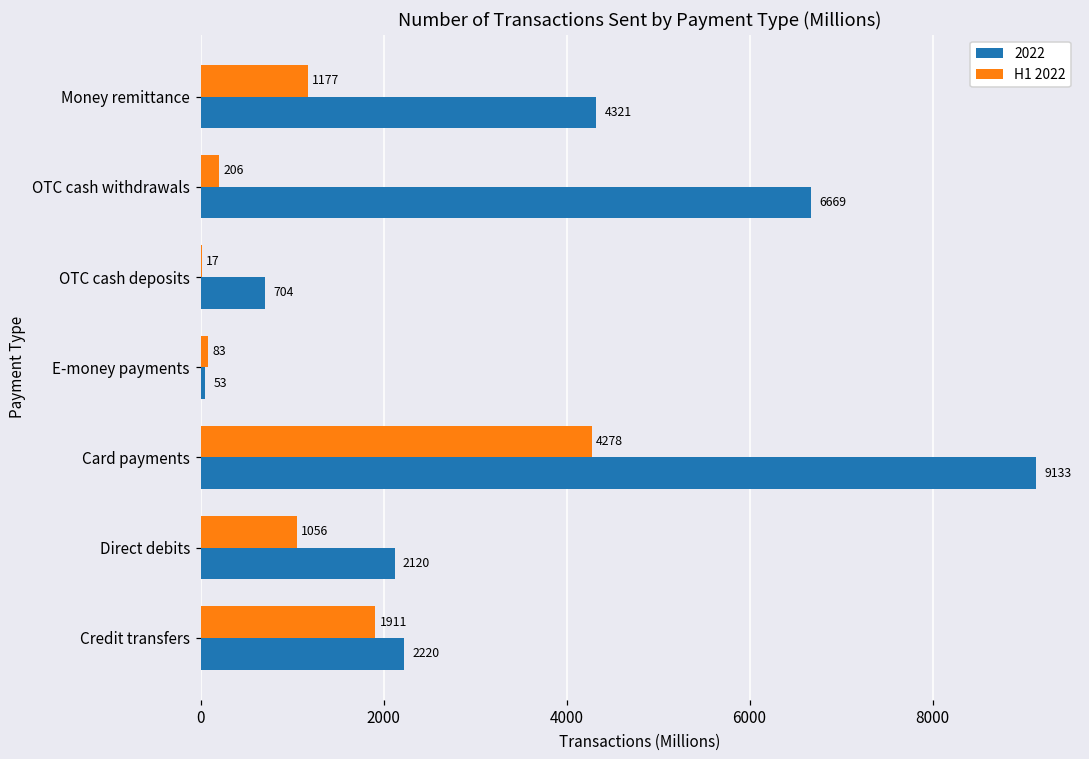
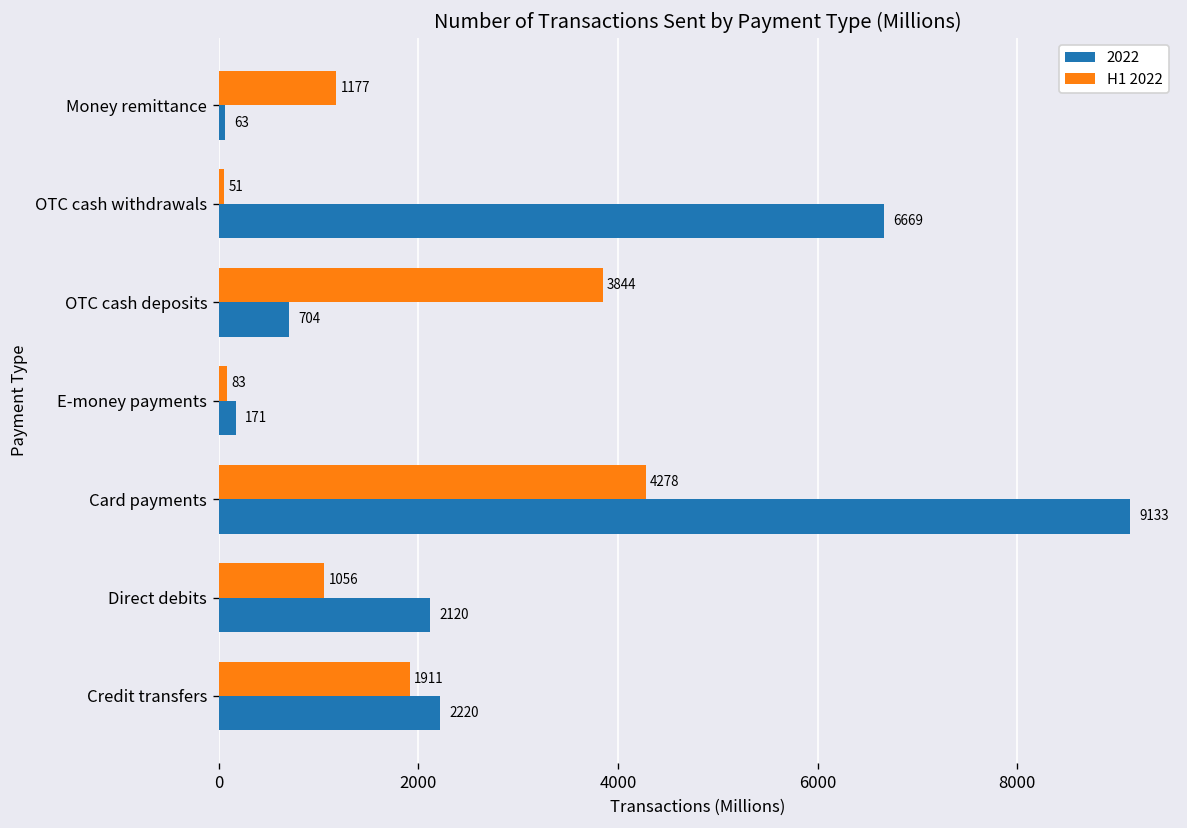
  {
    "2022": {
-     "Money remittance": 4321,
+     "Money remittance": 63,
      "OTC cash withdrawals": 6669,
      "OTC cash deposits": 704,
-     "E-money payments": 53,
+     "E-money payments": 171,
      "Card payments": 9133,
      "Direct debits": 2120,
      "Credit transfers": 2220
    },
    "H1 2022": {
      "Money remittance": 1177,
-     "OTC cash withdrawals": 206,
-     "OTC cash deposits": 17,
+     "OTC cash withdrawals": 51,
+     "OTC cash deposits": 3844,
      "E-money payments": 83,
      "Card payments": 4278,
      "Direct debits": 1056,
      "Credit transfers": 1911
    }
  }
